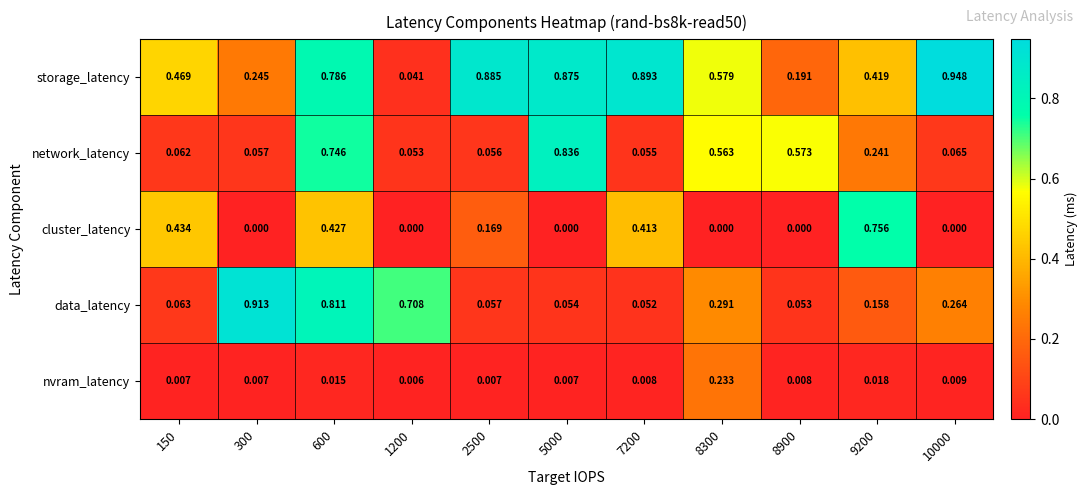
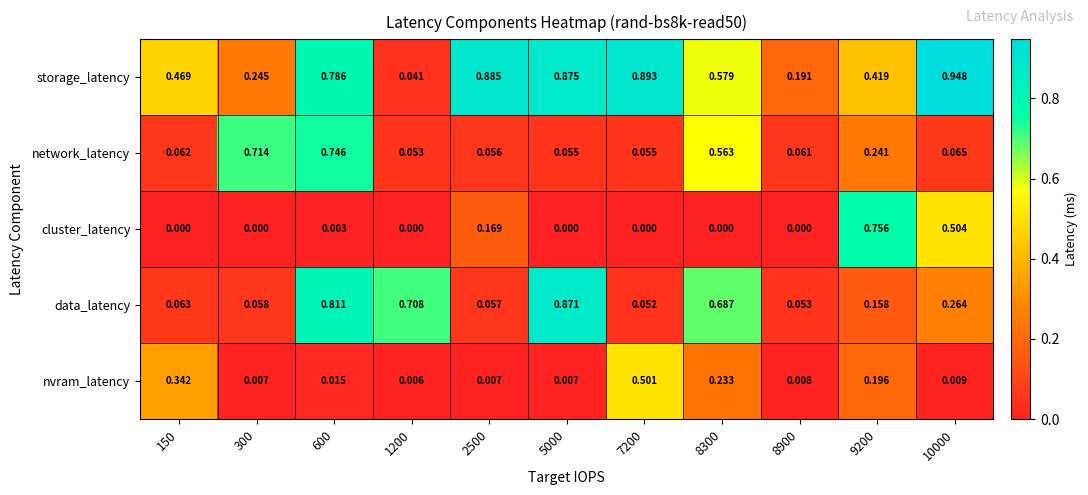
  {
    "storage_latency": {
      "150": 0.469,
      "300": 0.245,
      "600": 0.786,
      "1200": 0.041,
      "2500": 0.885,
      "5000": 0.875,
      "7200": 0.893,
      "8300": 0.579,
      "8900": 0.191,
      "9200": 0.419,
      "10000": 0.948
    },
    "network_latency": {
      "150": 0.062,
-     "300": 0.057,
+     "300": 0.714,
      "600": 0.746,
      "1200": 0.053,
      "2500": 0.056,
-     "5000": 0.836,
+     "5000": 0.055,
      "7200": 0.055,
      "8300": 0.563,
-     "8900": 0.573,
+     "8900": 0.061,
      "9200": 0.241,
      "10000": 0.065
    },
    "cluster_latency": {
-     "150": 0.434,
+     "150": 0.000,
      "300": 0.000,
-     "600": 0.427,
+     "600": 0.003,
      "1200": 0.000,
      "2500": 0.169,
      "5000": 0.000,
-     "7200": 0.413,
+     "7200": 0.000,
      "8300": 0.000,
      "8900": 0.000,
      "9200": 0.756,
-     "10000": 0.000
+     "10000": 0.504
    },
    "data_latency": {
      "150": 0.063,
-     "300": 0.913,
+     "300": 0.058,
      "600": 0.811,
      "1200": 0.708,
      "2500": 0.057,
-     "5000": 0.054,
+     "5000": 0.871,
      "7200": 0.052,
-     "8300": 0.291,
+     "8300": 0.687,
      "8900": 0.053,
      "9200": 0.158,
      "10000": 0.264
    },
    "nvram_latency": {
-     "150": 0.007,
+     "150": 0.342,
      "300": 0.007,
      "600": 0.015,
      "1200": 0.006,
      "2500": 0.007,
      "5000": 0.007,
-     "7200": 0.008,
+     "7200": 0.501,
      "8300": 0.233,
      "8900": 0.008,
-     "9200": 0.018,
+     "9200": 0.196,
      "10000": 0.009
    }
  }
